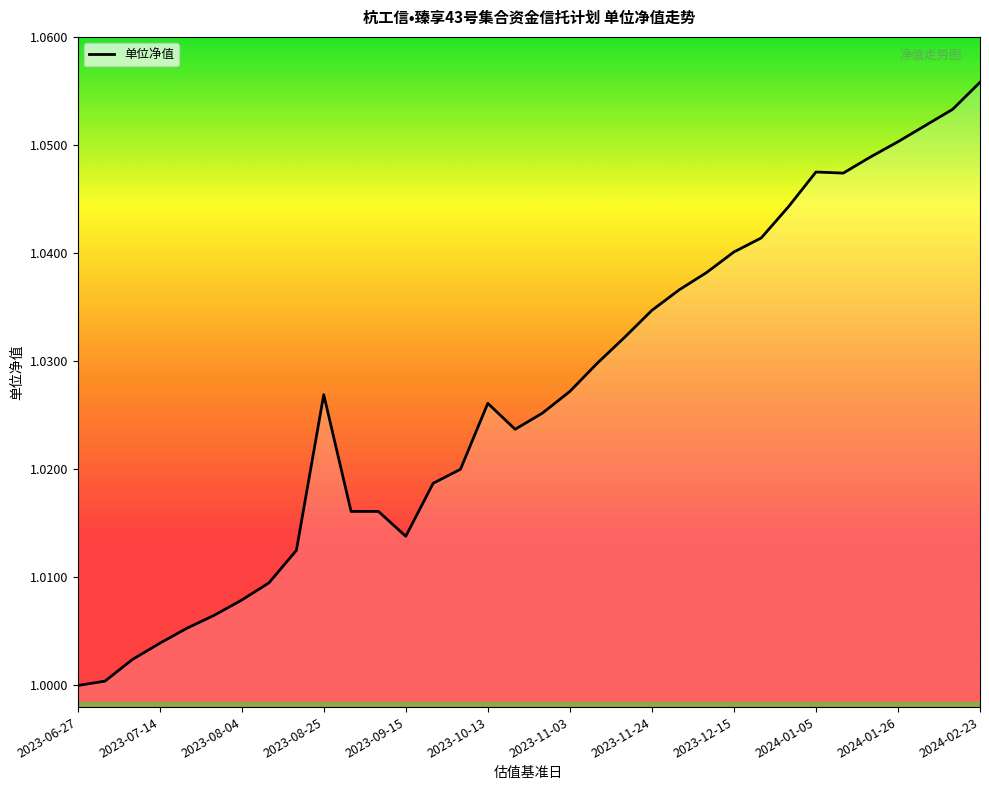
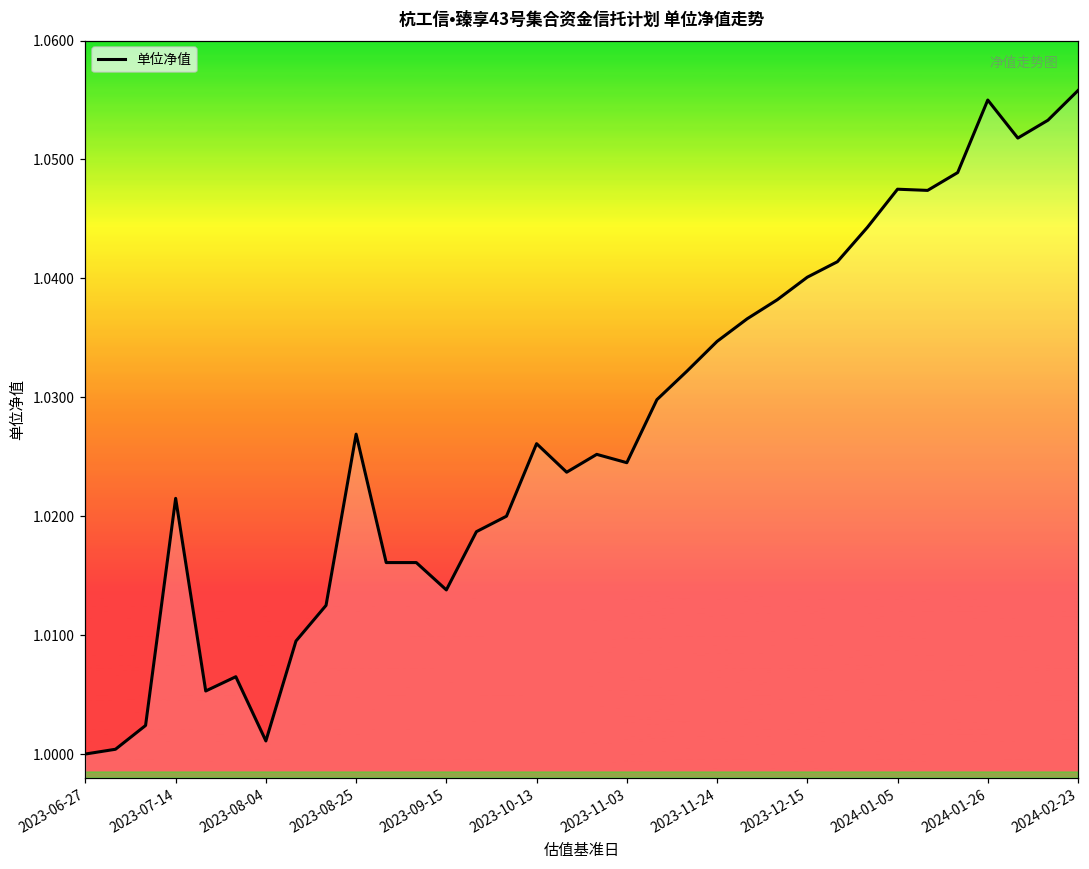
  {
    "2023-06-27": 1.0000,
-   "2023-07-14": 1.0039,
-   "2023-08-04": 1.0079,
+   "2023-07-14": 1.0215,
+   "2023-08-04": 1.0011,
    "2023-08-25": 1.0269,
    "2023-09-15": 1.0138,
    "2023-10-13": 1.0261,
-   "2023-11-03": 1.0272,
+   "2023-11-03": 1.0245,
    "2023-11-24": 1.0347,
    "2023-12-15": 1.0401,
    "2024-01-05": 1.0475,
-   "2024-01-26": 1.0503,
+   "2024-01-26": 1.0550,
    "2024-02-23": 1.0558
  }
